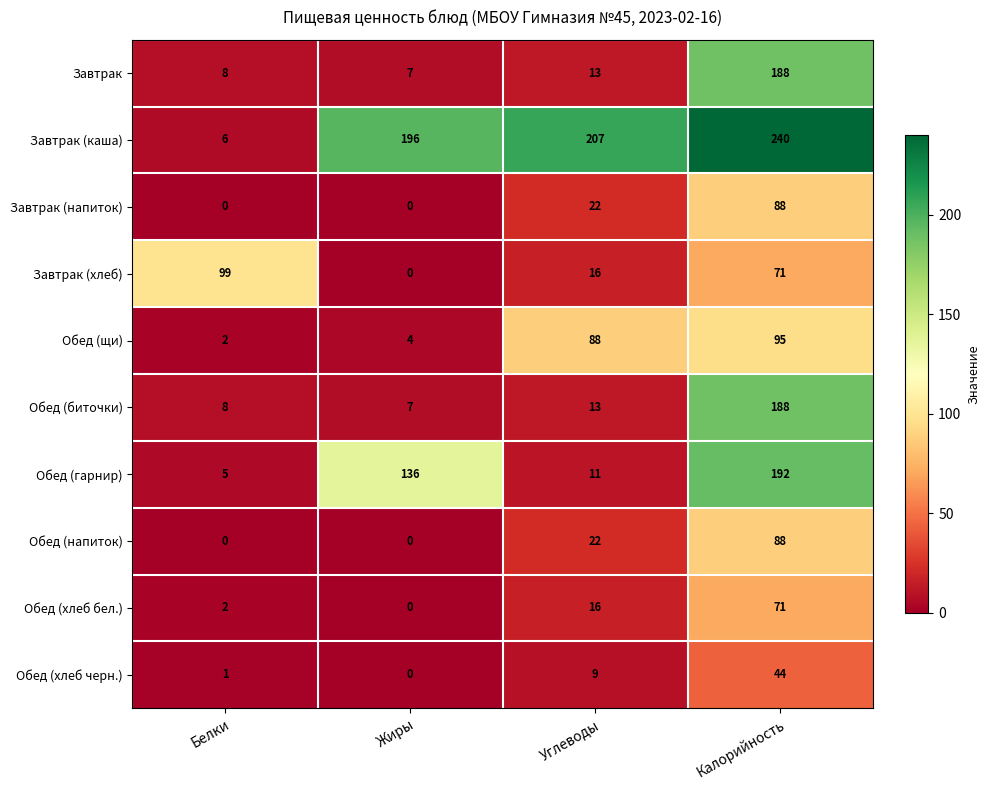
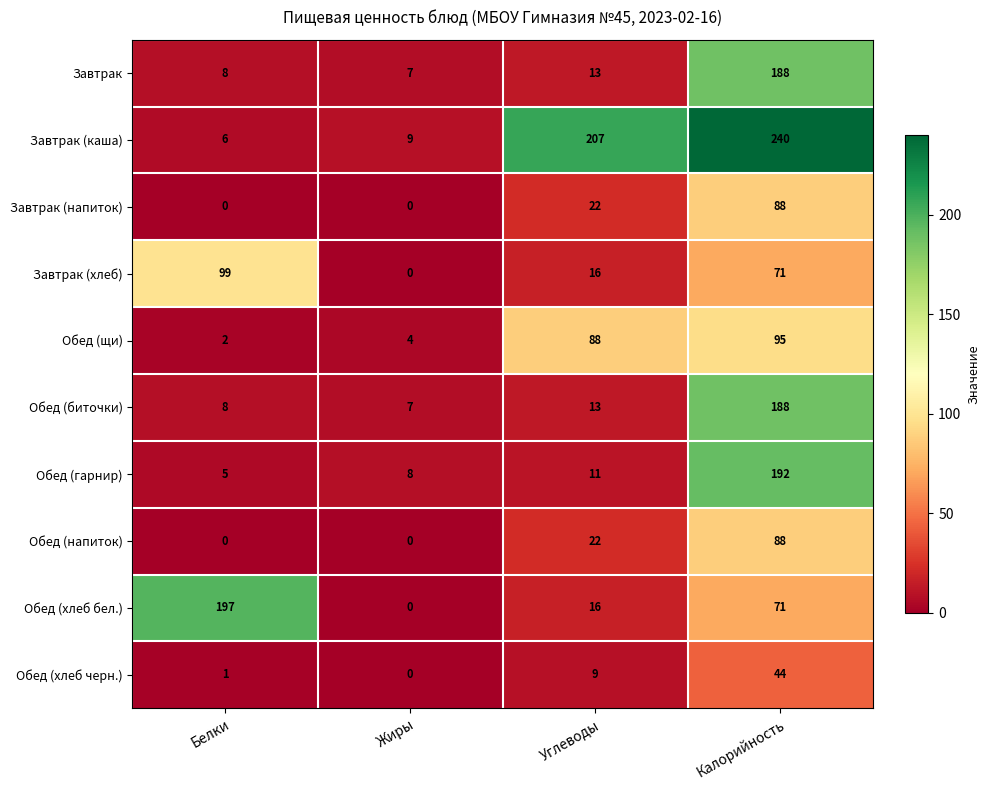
  {
    "Завтрак": {
      "Белки": 8,
      "Жиры": 7,
      "Углеводы": 13,
      "Калорийность": 188
    },
    "Завтрак (каша)": {
      "Белки": 6,
-     "Жиры": 196,
+     "Жиры": 9,
      "Углеводы": 207,
      "Калорийность": 240
    },
    "Завтрак (напиток)": {
      "Белки": 0,
      "Жиры": 0,
      "Углеводы": 22,
      "Калорийность": 88
    },
    "Завтрак (хлеб)": {
      "Белки": 99,
      "Жиры": 0,
      "Углеводы": 16,
      "Калорийность": 71
    },
    "Обед (щи)": {
      "Белки": 2,
      "Жиры": 4,
      "Углеводы": 88,
      "Калорийность": 95
    },
    "Обед (биточки)": {
      "Белки": 8,
      "Жиры": 7,
      "Углеводы": 13,
      "Калорийность": 188
    },
    "Обед (гарнир)": {
      "Белки": 5,
-     "Жиры": 136,
+     "Жиры": 8,
      "Углеводы": 11,
      "Калорийность": 192
    },
    "Обед (напиток)": {
      "Белки": 0,
      "Жиры": 0,
      "Углеводы": 22,
      "Калорийность": 88
    },
    "Обед (хлеб бел.)": {
-     "Белки": 2,
+     "Белки": 197,
      "Жиры": 0,
      "Углеводы": 16,
      "Калорийность": 71
    },
    "Обед (хлеб черн.)": {
      "Белки": 1,
      "Жиры": 0,
      "Углеводы": 9,
      "Калорийность": 44
    }
  }
